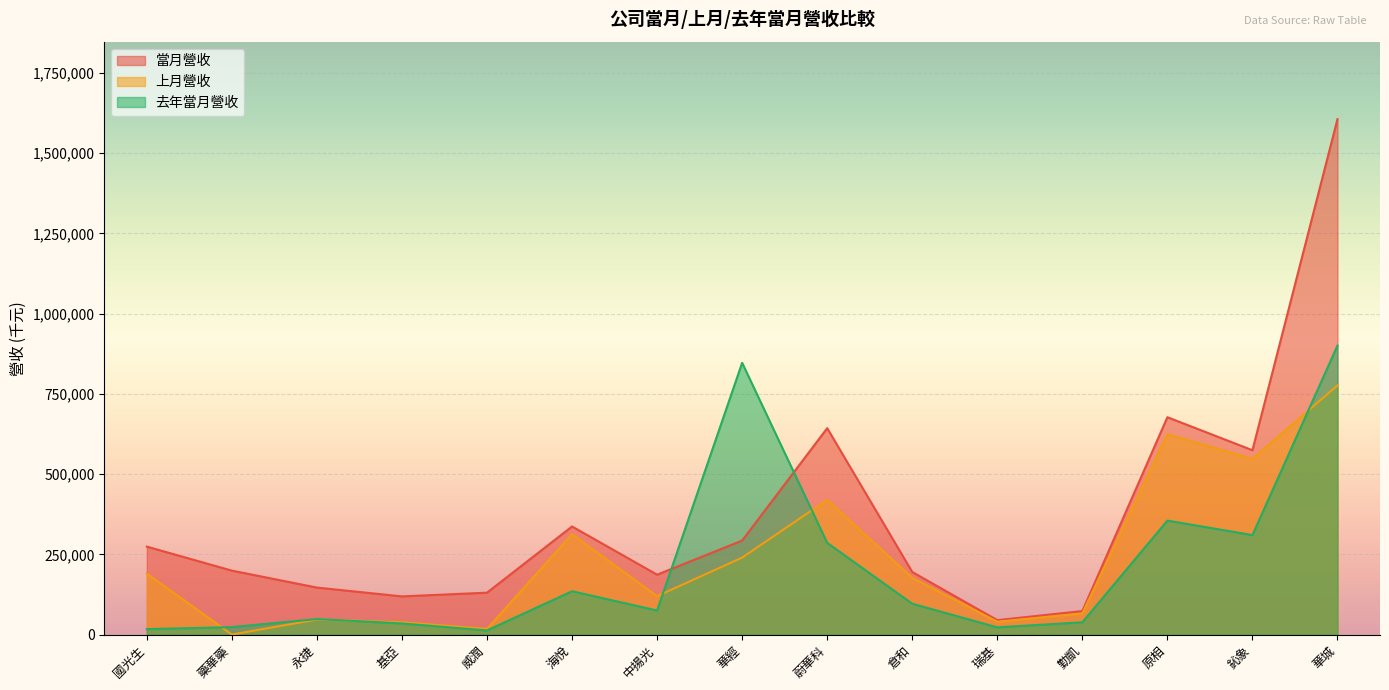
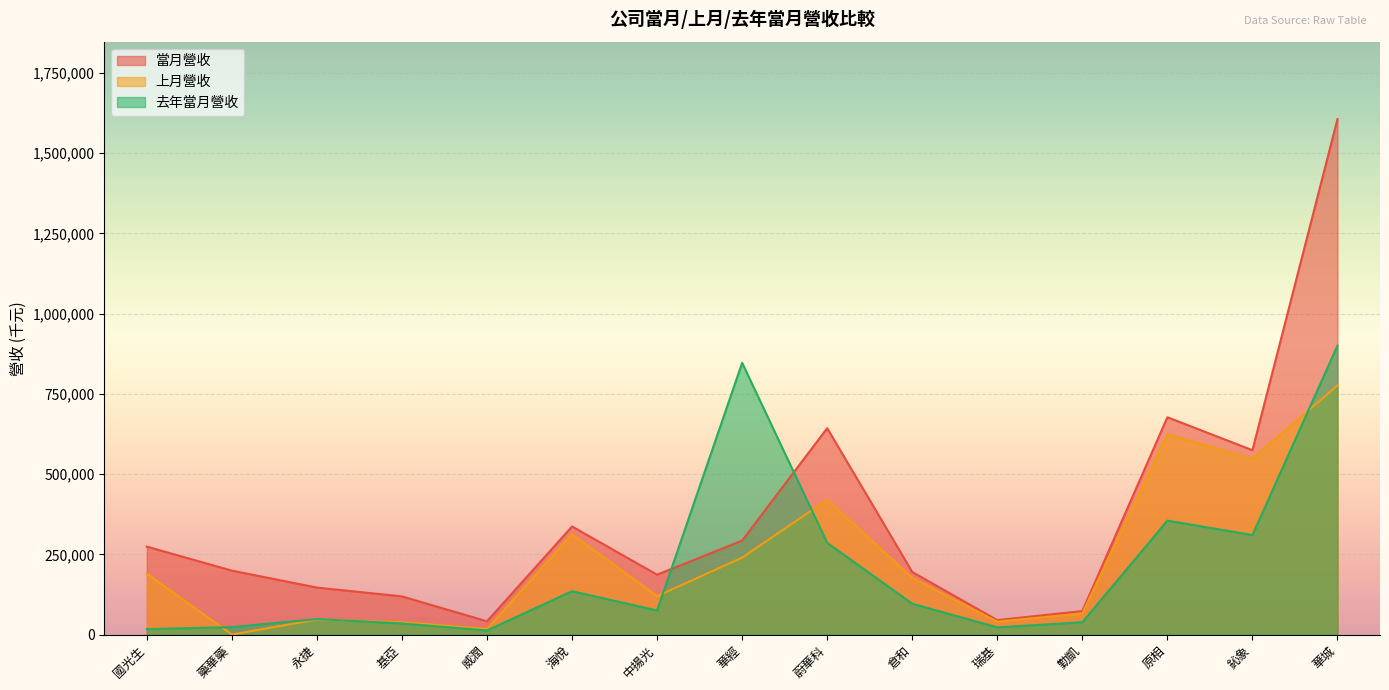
  {
    "當月營收": {
      "國光生": "270,000",
      "藥華藥": "200,000",
      "永捷": "150,000",
      "基亞": "120,000",
-     "威潤": "130,000",
+     "威潤": "40,000",
      "海悅": "340,000",
      "中揚光": "190,000",
      "華經": "290,000",
      "蔚華科": "640,000",
      "倉和": "190,000",
      "原相": "680,000",
      "鈊象": "570,000",
      "華城": "1,610,000"
    },
    "上月營收": {
      "國光生": "190,000",
      "藥華藥": "0",
      "海悅": "310,000",
      "中揚光": "120,000",
      "華經": "240,000",
      "蔚華科": "420,000",
      "倉和": "180,000",
      "原相": "620,000",
      "鈊象": "550,000",
      "華城": "780,000"
    },
    "去年當月營收": {
      "國光生": "20,000",
      "藥華藥": "20,000",
      "海悅": "140,000",
      "中揚光": "80,000",
      "華經": "850,000",
      "蔚華科": "290,000",
      "倉和": "100,000",
      "瑞基": "20,000",
      "勤凱": "40,000",
      "原相": "360,000",
      "鈊象": "310,000",
      "華城": "900,000"
    }
  }
